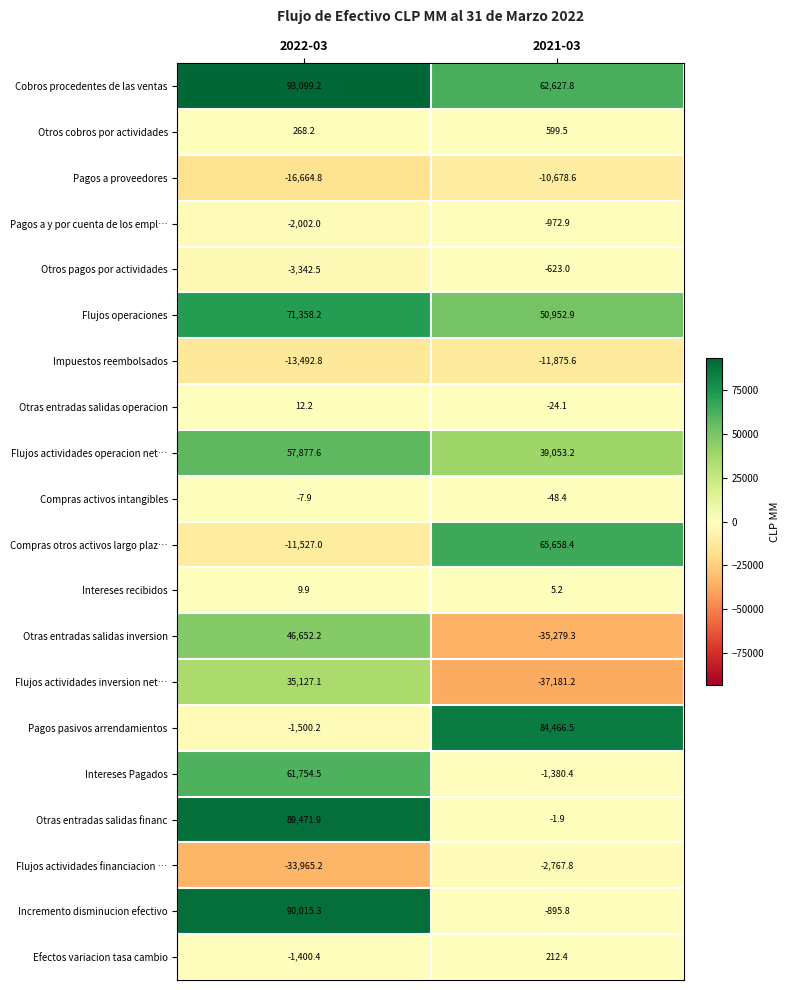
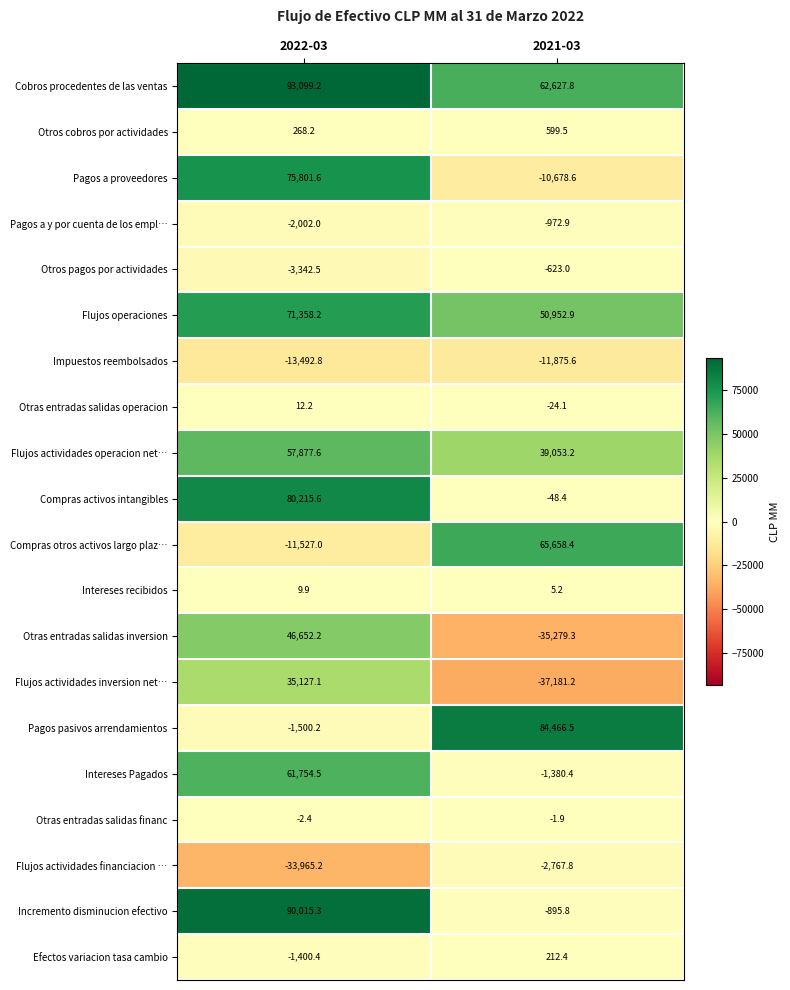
  {
    "Cobros procedentes de las ventas": {
      "2022-03": "93,099.2",
      "2021-03": "62,627.8"
    },
    "Otros cobros por actividades": {
      "2022-03": "268.2",
      "2021-03": "599.5"
    },
    "Pagos a proveedores": {
-     "2022-03": "-16,664.8",
+     "2022-03": "75,801.6",
      "2021-03": "-10,678.6"
    },
    "Pagos a y por cuenta de los empl…": {
      "2022-03": "-2,002.0",
      "2021-03": "-972.9"
    },
    "Otros pagos por actividades": {
      "2022-03": "-3,342.5",
      "2021-03": "-623.0"
    },
    "Flujos operaciones": {
      "2022-03": "71,358.2",
      "2021-03": "50,952.9"
    },
    "Impuestos reembolsados": {
      "2022-03": "-13,492.8",
      "2021-03": "-11,875.6"
    },
    "Otras entradas salidas operacion": {
      "2022-03": "12.2",
      "2021-03": "-24.1"
    },
    "Flujos actividades operacion net…": {
      "2022-03": "57,877.6",
      "2021-03": "39,053.2"
    },
    "Compras activos intangibles": {
-     "2022-03": "-7.9",
+     "2022-03": "80,215.6",
      "2021-03": "-48.4"
    },
    "Compras otros activos largo plaz…": {
      "2022-03": "-11,527.0",
      "2021-03": "65,658.4"
    },
    "Intereses recibidos": {
      "2022-03": "9.9",
      "2021-03": "5.2"
    },
    "Otras entradas salidas inversion": {
      "2022-03": "46,652.2",
      "2021-03": "-35,279.3"
    },
    "Flujos actividades inversion net…": {
      "2022-03": "35,127.1",
      "2021-03": "-37,181.2"
    },
    "Pagos pasivos arrendamientos": {
      "2022-03": "-1,500.2",
      "2021-03": "84,466.5"
    },
    "Intereses Pagados": {
      "2022-03": "61,754.5",
      "2021-03": "-1,380.4"
    },
    "Otras entradas salidas financ": {
-     "2022-03": "89,471.9",
+     "2022-03": "-2.4",
      "2021-03": "-1.9"
    },
    "Flujos actividades financiacion …": {
      "2022-03": "-33,965.2",
      "2021-03": "-2,767.8"
    },
    "Incremento disminucion efectivo": {
      "2022-03": "90,015.3",
      "2021-03": "-895.8"
    },
    "Efectos variacion tasa cambio": {
      "2022-03": "-1,400.4",
      "2021-03": "212.4"
    }
  }
